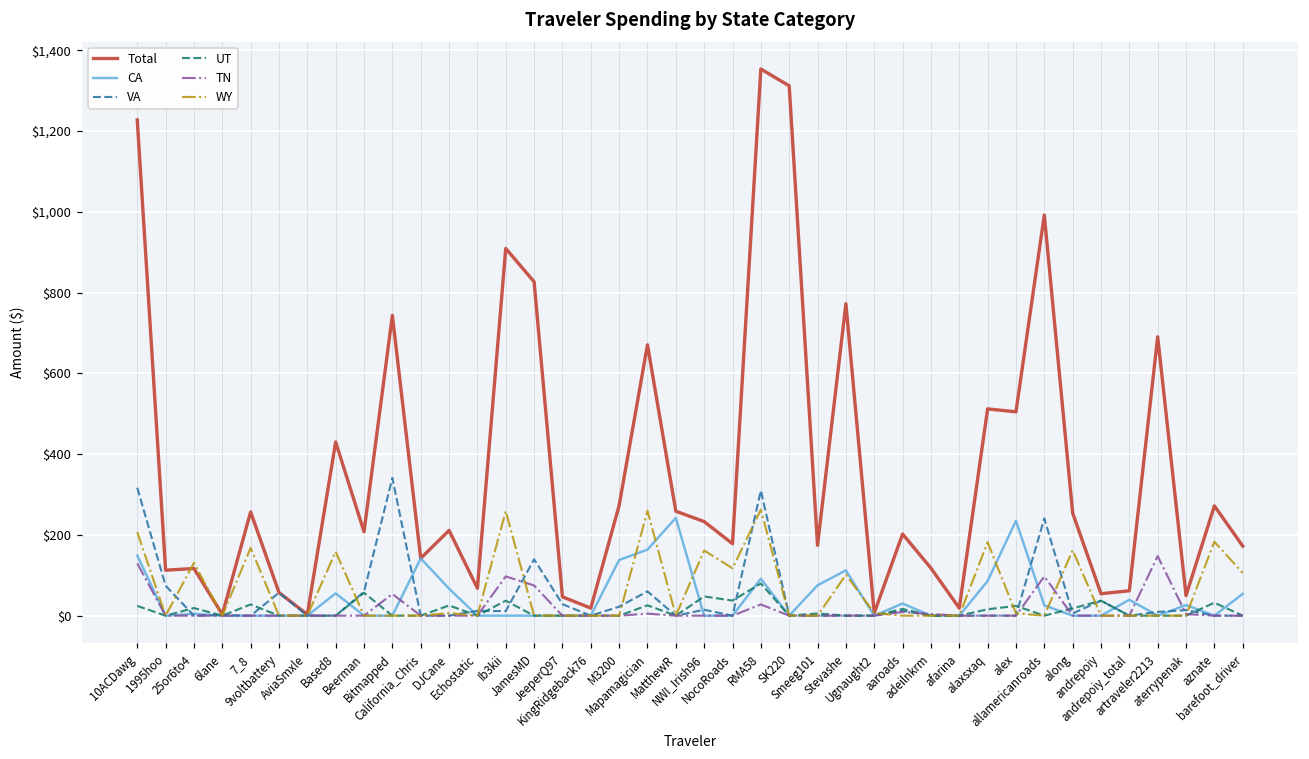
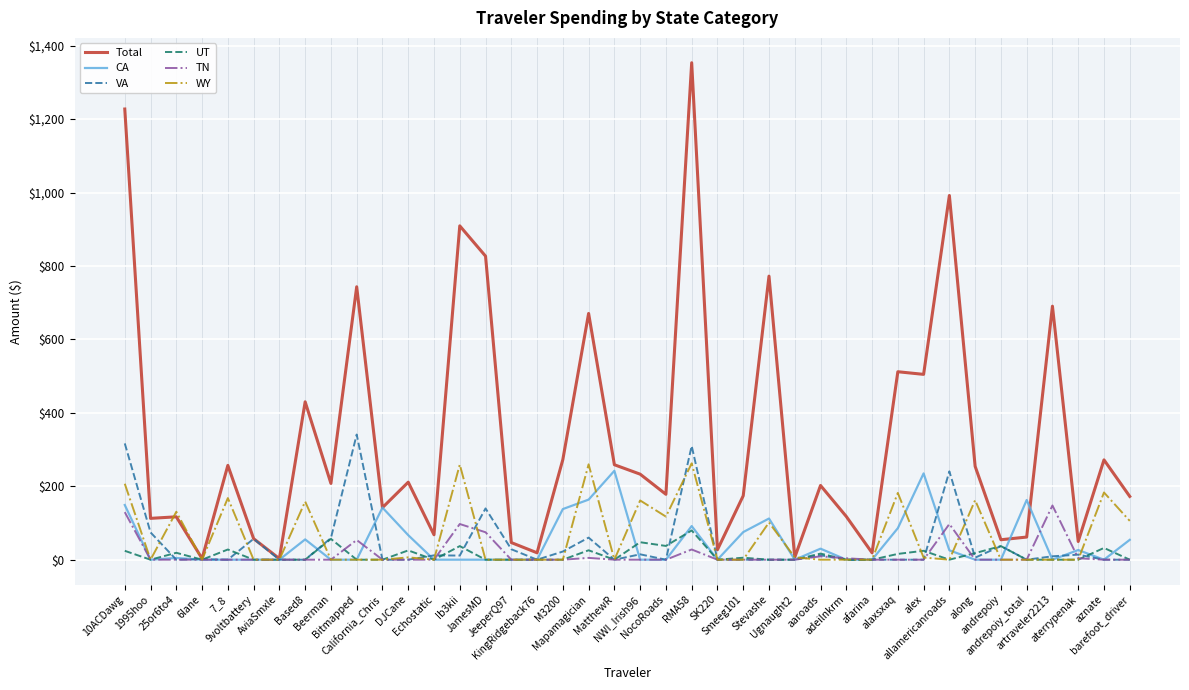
  {
    "Total": {
      "10ACDawg": "$1,230",
      "1995hoo": "$110",
      "25or6to4": "$120",
      "7_8": "$260",
      "Based8": "$430",
      "Beerman": "$210",
      "Bitmapped": "$740",
      "DJCane": "$210",
      "Echostatic": "$70",
      "Ib3kii": "$910",
      "JamesMD": "$830",
      "JeeperQ97": "$50",
      "KingRidgeback76": "$20",
      "M3200": "$270",
      "Mapamagician": "$670",
      "MatthewR": "$260",
      "NWI_Irish96": "$230",
      "NocoRoads": "$180",
      "RMA58": "$1,350",
-     "SK220": "$1,310",
+     "SK220": "$30",
      "Smeeg101": "$170",
      "Stevashe": "$770",
      "aaroads": "$200",
      "adeilnkrm": "$120",
      "afarina": "$20",
      "alaxsxaq": "$510",
      "alex": "$500",
      "allamericanroads": "$990",
      "along": "$250",
      "andrepoiy": "$50",
      "andrepoiy_total": "$60",
      "artraveler2213": "$690",
      "aterrypenak": "$50",
      "aznate": "$270",
      "barefoot_driver": "$170"
    },
    "CA": {
      "10ACDawg": "$150",
      "Based8": "$60",
      "DJCane": "$70",
      "Ib3kii": "$0",
      "M3200": "$140",
      "Mapamagician": "$160",
      "MatthewR": "$240",
      "RMA58": "$90",
      "Smeeg101": "$80",
      "Stevashe": "$110",
      "aaroads": "$30",
      "alaxsxaq": "$90",
      "alex": "$240",
      "allamericanroads": "$30",
-     "andrepoiy_total": "$40",
+     "andrepoiy_total": "$160",
      "aterrypenak": "$30",
      "barefoot_driver": "$50"
    },
    "VA": {
      "10ACDawg": "$320",
      "1995hoo": "$70",
      "Bitmapped": "$340",
      "Echostatic": "$10",
      "Ib3kii": "$10",
      "JamesMD": "$140",
      "JeeperQ97": "$30",
      "M3200": "$20",
      "Mapamagician": "$60",
      "NWI_Irish96": "$10",
      "RMA58": "$310",
      "allamericanroads": "$240",
      "artraveler2213": "$10",
      "aterrypenak": "$10"
    },
    "UT": {
      "10ACDawg": "$20",
      "25or6to4": "$20",
      "7_8": "$30",
      "DJCane": "$30",
      "Ib3kii": "$40",
      "Mapamagician": "$30",
      "NWI_Irish96": "$50",
      "NocoRoads": "$40",
      "RMA58": "$80",
      "alaxsxaq": "$20",
      "alex": "$20",
      "along": "$20",
      "aznate": "$30"
    },
    "TN": {
      "10ACDawg": "$130",
      "Bitmapped": "$50",
      "Ib3kii": "$100",
      "JamesMD": "$70",
      "Mapamagician": "$0",
      "RMA58": "$30",
      "allamericanroads": "$100",
      "artraveler2213": "$150"
    },
    "WY": {
      "10ACDawg": "$210",
      "25or6to4": "$130",
      "7_8": "$170",
      "Based8": "$160",
      "Ib3kii": "$260",
      "Mapamagician": "$260",
      "NWI_Irish96": "$160",
      "NocoRoads": "$120",
      "RMA58": "$260",
      "Stevashe": "$100",
      "aaroads": "$0",
      "alaxsxaq": "$180",
      "along": "$160",
      "aznate": "$180",
      "barefoot_driver": "$110"
    }
  }
